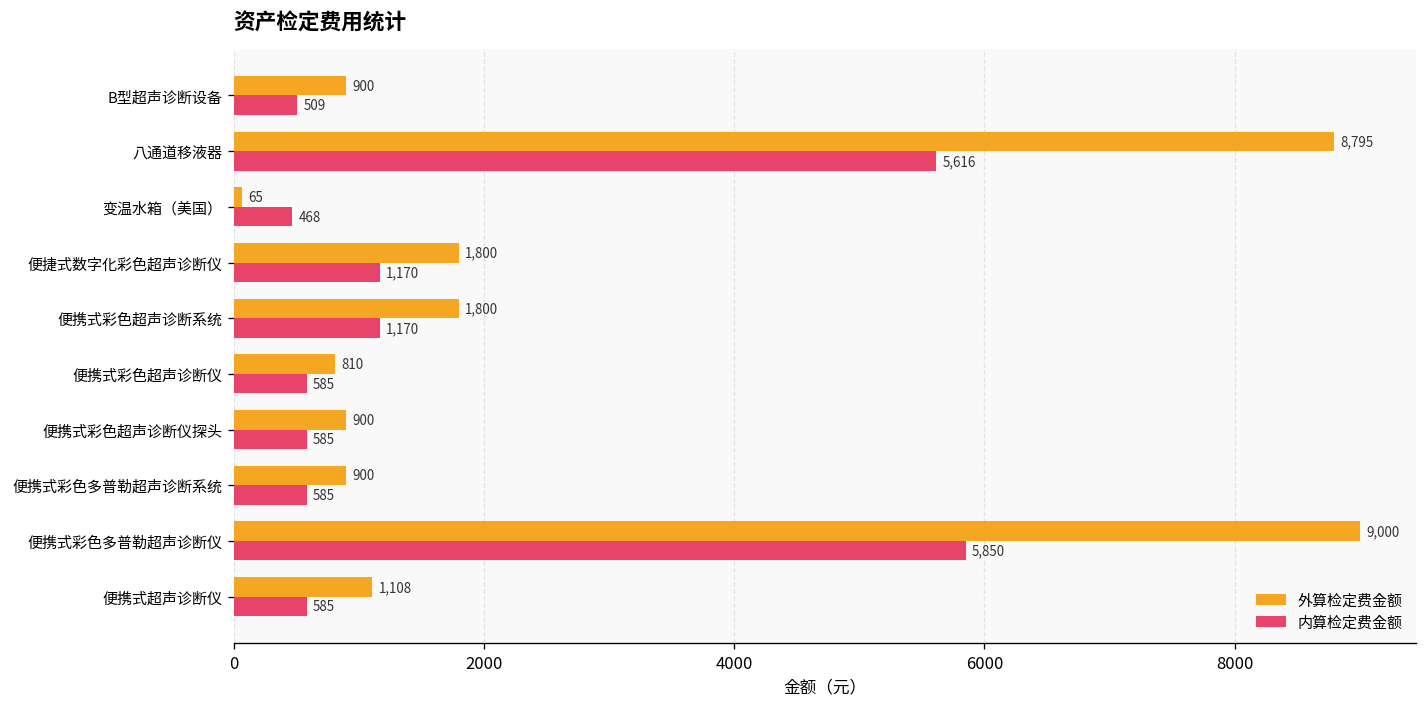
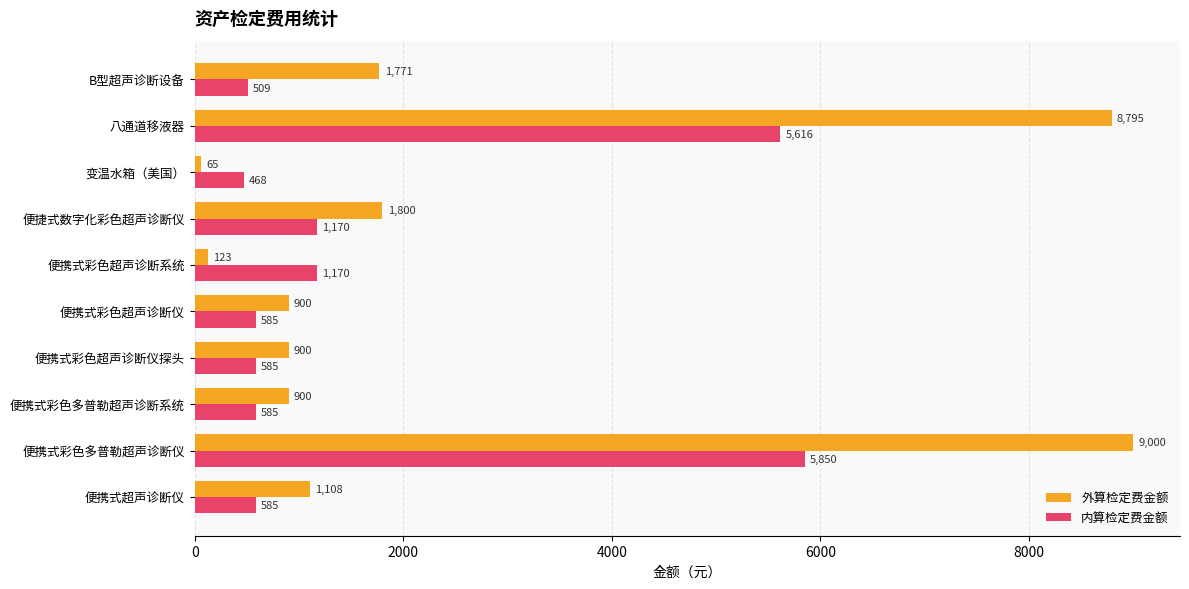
  {
    "外算检定费金额": {
-     "B型超声诊断设备": "900",
+     "B型超声诊断设备": "1,771",
      "八通道移液器": "8,795",
      "变温水箱（美国）": "65",
      "便捷式数字化彩色超声诊断仪": "1,800",
-     "便携式彩色超声诊断系统": "1,800",
-     "便携式彩色超声诊断仪": "810",
+     "便携式彩色超声诊断系统": "123",
+     "便携式彩色超声诊断仪": "900",
      "便携式彩色超声诊断仪探头": "900",
      "便携式彩色多普勒超声诊断系统": "900",
      "便携式彩色多普勒超声诊断仪": "9,000",
      "便携式超声诊断仪": "1,108"
    },
    "内算检定费金额": {
      "B型超声诊断设备": "509",
      "八通道移液器": "5,616",
      "变温水箱（美国）": "468",
      "便捷式数字化彩色超声诊断仪": "1,170",
      "便携式彩色超声诊断系统": "1,170",
      "便携式彩色超声诊断仪": "585",
      "便携式彩色超声诊断仪探头": "585",
      "便携式彩色多普勒超声诊断系统": "585",
      "便携式彩色多普勒超声诊断仪": "5,850",
      "便携式超声诊断仪": "585"
    }
  }
